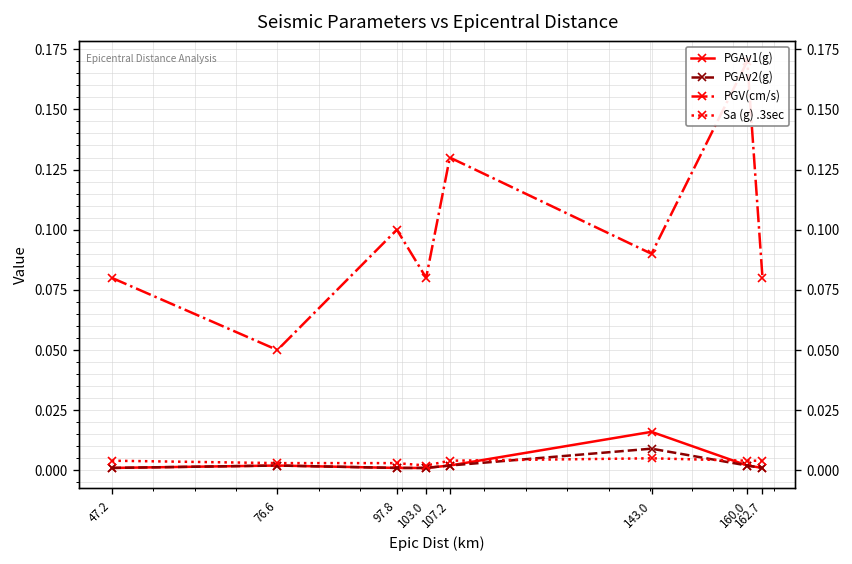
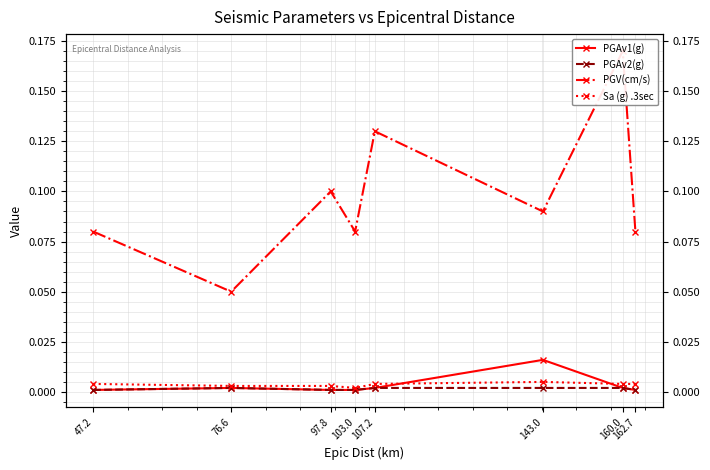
  {
    "PGAv2(g)": {
-     "143.0": 0.009
+     "143.0": 0.002
    }
  }
